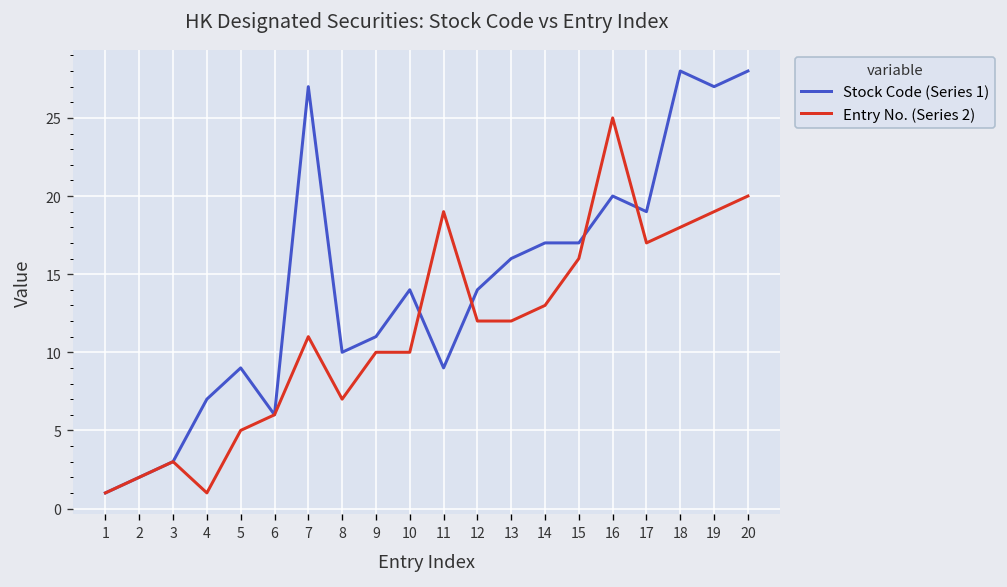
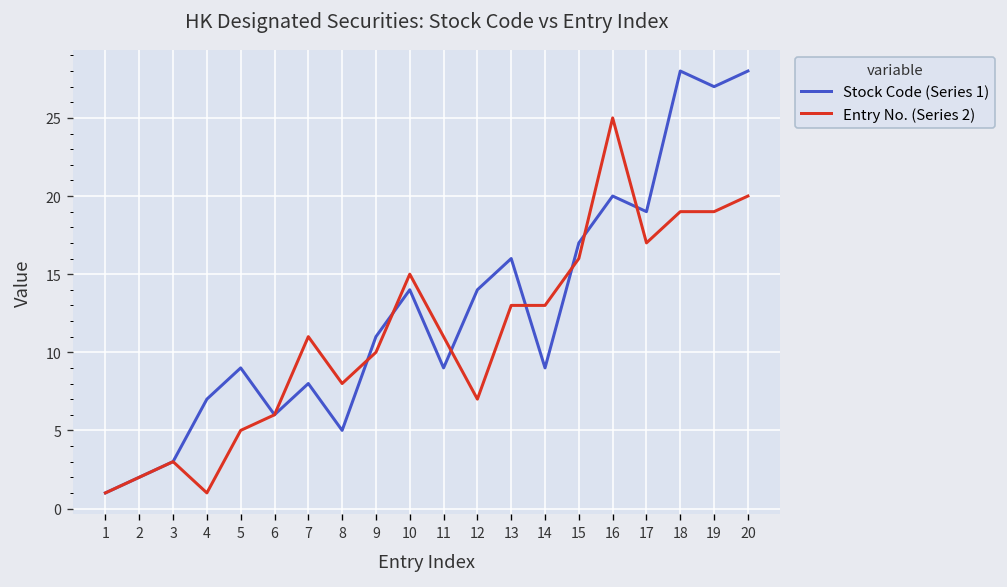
  {
    "Stock Code (Series 1)": {
      "4": 7,
      "5": 9,
-     "7": 27,
-     "8": 10,
+     "7": 8,
+     "8": 5,
      "9": 11,
      "10": 14,
      "11": 9,
      "12": 14,
      "13": 16,
-     "14": 17,
+     "14": 9,
      "15": 17,
      "16": 20,
      "17": 19,
      "18": 28,
      "19": 27,
      "20": 28
    },
    "Entry No. (Series 2)": {
      "4": 1,
      "5": 5,
      "7": 11,
-     "8": 7,
+     "8": 8,
      "9": 10,
-     "10": 10,
-     "11": 19,
-     "12": 12,
-     "13": 12,
+     "10": 15,
+     "11": 11,
+     "12": 7,
+     "13": 13,
      "14": 13,
      "15": 16,
      "16": 25,
      "17": 17,
-     "18": 18,
+     "18": 19,
      "19": 19,
      "20": 20
    }
  }
